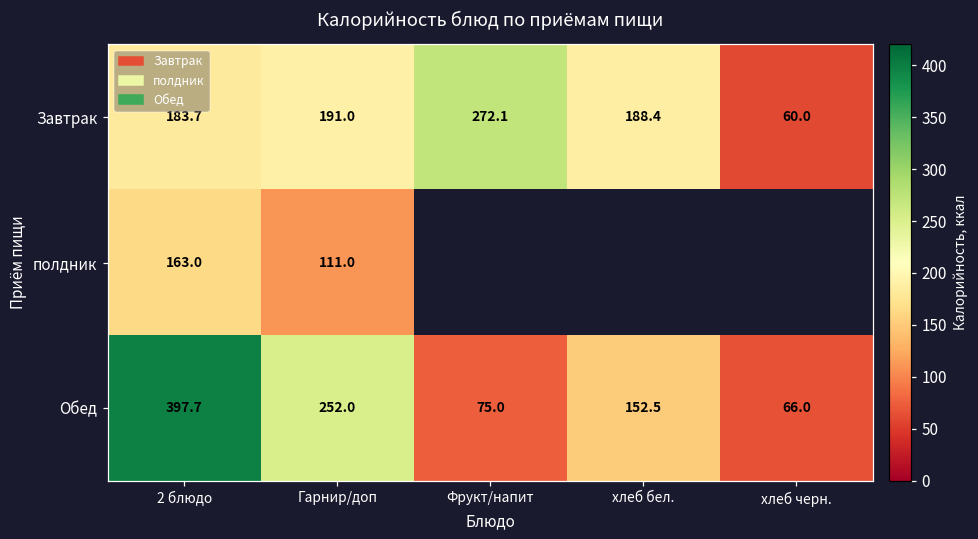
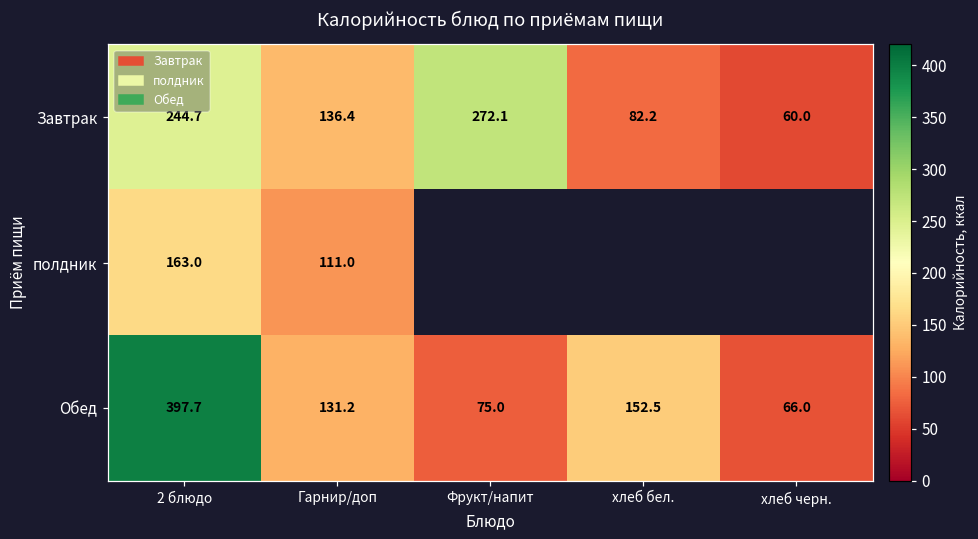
  {
    "Завтрак": {
-     "2 блюдо": 183.7,
-     "Гарнир/доп": 191.0,
+     "2 блюдо": 244.7,
+     "Гарнир/доп": 136.4,
      "Фрукт/напит": 272.1,
-     "хлеб бел.": 188.4,
+     "хлеб бел.": 82.2,
      "хлеб черн.": 60.0
    },
    "полдник": {
      "2 блюдо": 163.0,
      "Гарнир/доп": 111.0
    },
    "Обед": {
      "2 блюдо": 397.7,
-     "Гарнир/доп": 252.0,
+     "Гарнир/доп": 131.2,
      "Фрукт/напит": 75.0,
      "хлеб бел.": 152.5,
      "хлеб черн.": 66.0
    }
  }
